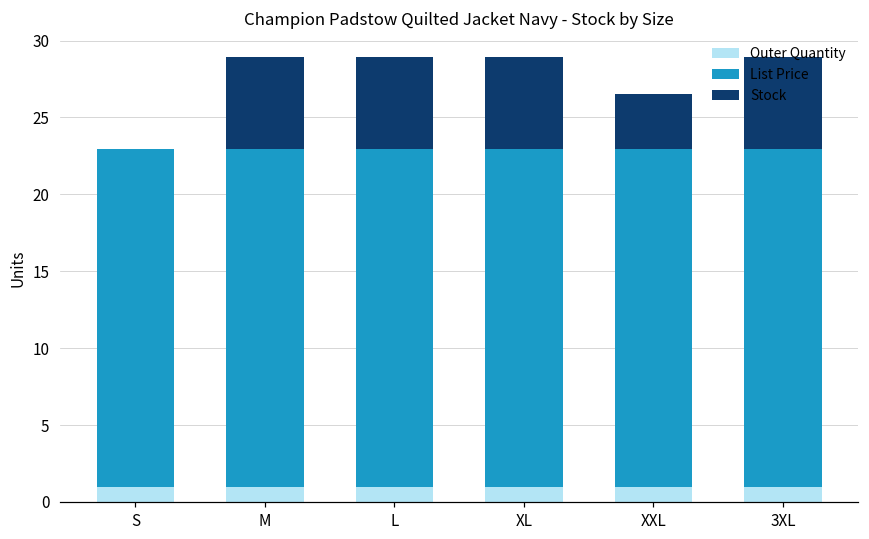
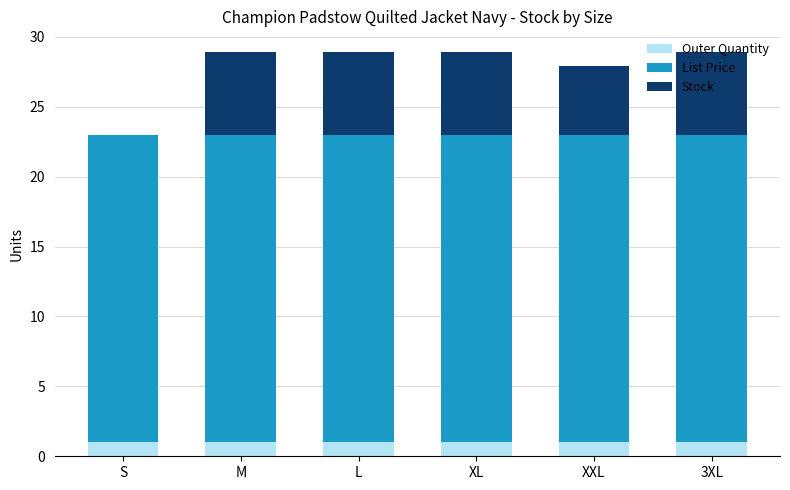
  {
    "Outer Quantity": {
      "S": 1.0,
      "M": 1.0,
      "L": 1.0,
      "XL": 1.0,
      "XXL": 1.0,
      "3XL": 1.0
    },
    "List Price": {
      "S": 22.0,
      "M": 22.0,
      "L": 22.0,
      "XL": 22.0,
      "XXL": 22.0,
      "3XL": 22.0
    },
    "Stock": {
      "S": 0.0,
      "M": 6.0,
      "L": 6.0,
      "XL": 6.0,
-     "XXL": 3.6,
+     "XXL": 5.0,
      "3XL": 6.0
    }
  }
